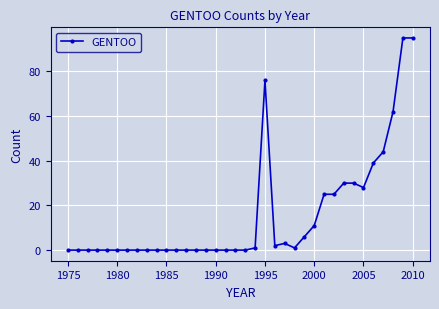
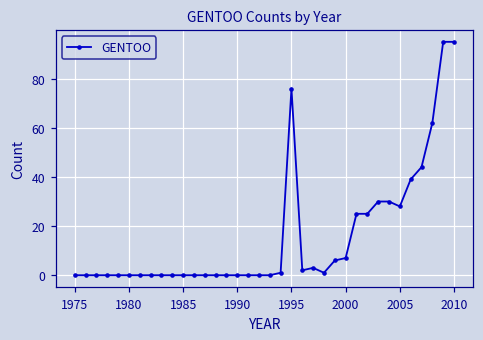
  {
    "1975": 0,
    "1980": 0,
    "1985": 0,
    "1990": 0,
    "1995": 76,
-   "2000": 11,
+   "2000": 7,
    "2005": 28,
    "2010": 95
  }
